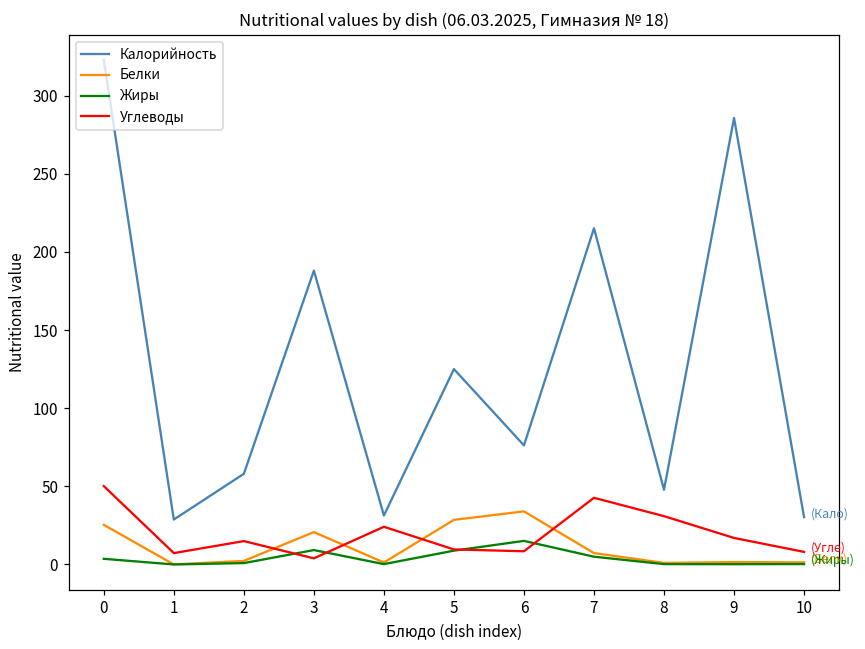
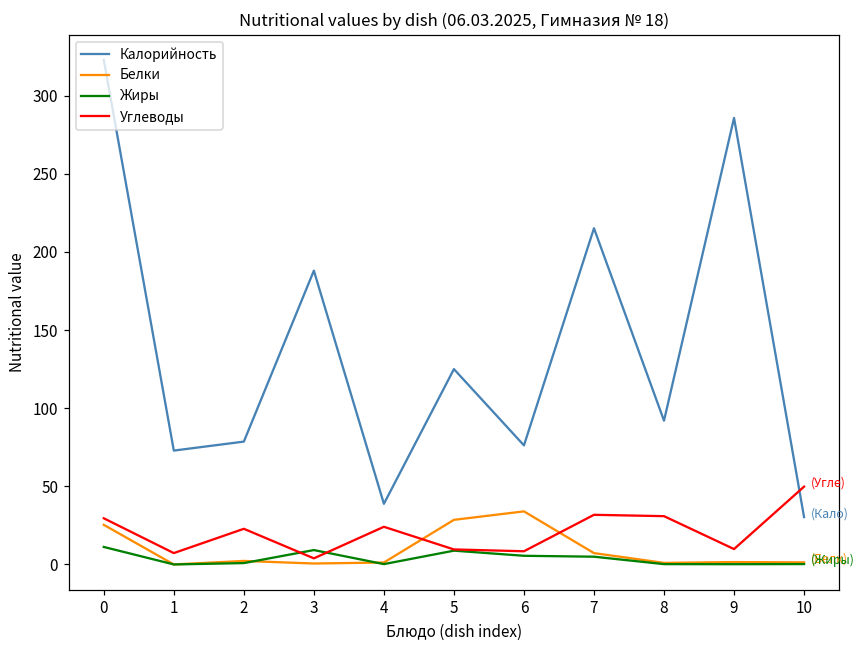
  {
    "Калорийность": {
-     "1": 29,
-     "2": 58,
+     "1": 73,
+     "2": 79,
      "3": 188,
-     "4": 31,
+     "4": 39,
      "5": 125,
      "6": 76,
      "7": 215,
-     "8": 48,
+     "8": 92,
      "9": 286,
      "10": 30
    },
    "Белки": {
      "0": 25,
-     "3": 21,
+     "3": 1,
      "5": 29,
      "6": 34,
      "7": 7
    },
    "Жиры": {
-     "0": 4,
+     "0": 11,
      "3": 9,
-     "6": 15,
+     "6": 6,
      "7": 5
    },
    "Углеводы": {
-     "0": 50,
+     "0": 30,
      "1": 7,
-     "2": 15,
+     "2": 23,
      "3": 4,
      "4": 24,
      "6": 8,
-     "7": 43,
+     "7": 32,
      "8": 31,
-     "9": 17,
-     "10": 8
+     "9": 10,
+     "10": 50
    }
  }
